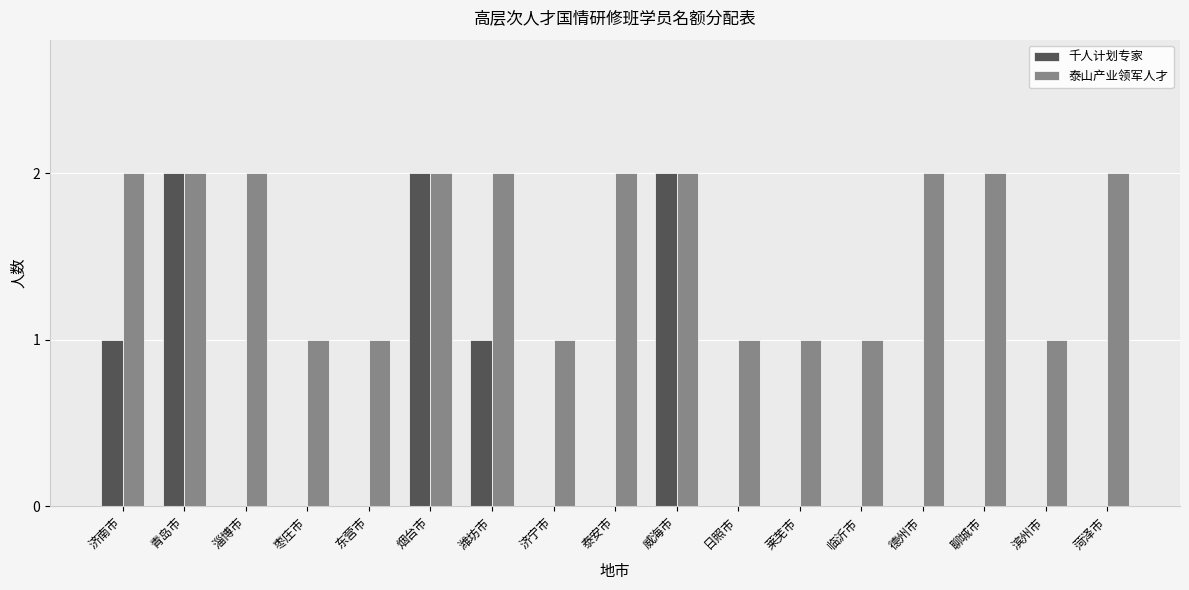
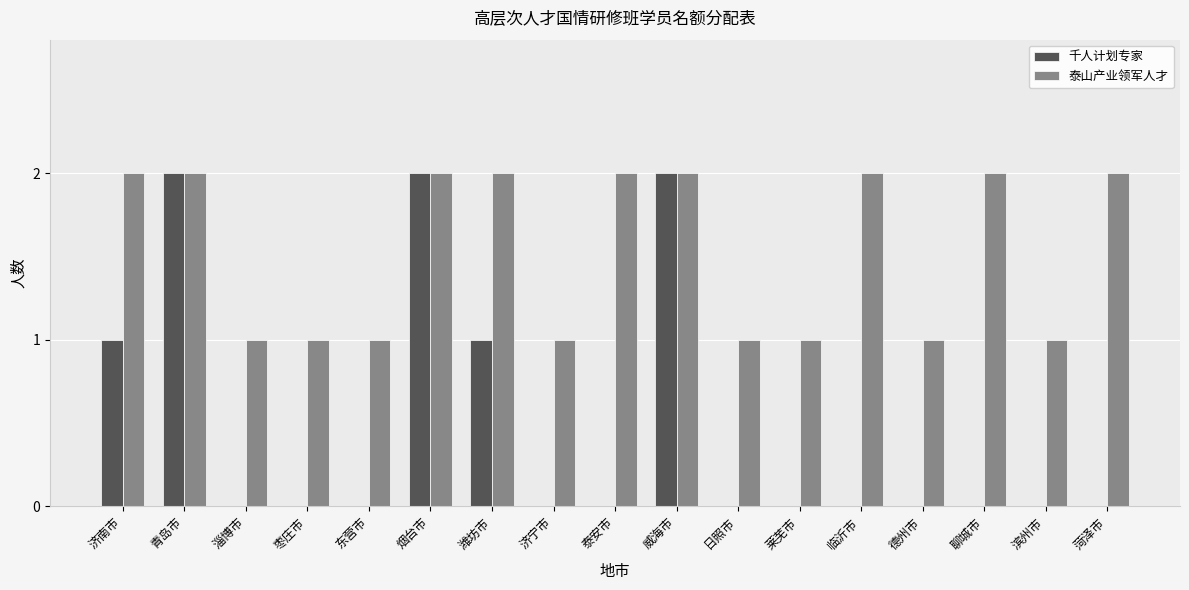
  {
    "千人计划专家": {
      "济南市": 1,
      "青岛市": 2,
      "淄博市": 0,
      "枣庄市": 0,
      "东营市": 0,
      "烟台市": 2,
      "潍坊市": 1,
      "济宁市": 0,
      "泰安市": 0,
      "威海市": 2,
      "日照市": 0,
      "莱芜市": 0,
      "临沂市": 0,
      "德州市": 0,
      "聊城市": 0,
      "滨州市": 0,
      "菏泽市": 0
    },
    "泰山产业领军人才": {
      "济南市": 2,
      "青岛市": 2,
-     "淄博市": 2,
+     "淄博市": 1,
      "枣庄市": 1,
      "东营市": 1,
      "烟台市": 2,
      "潍坊市": 2,
      "济宁市": 1,
      "泰安市": 2,
      "威海市": 2,
      "日照市": 1,
      "莱芜市": 1,
-     "临沂市": 1,
-     "德州市": 2,
+     "临沂市": 2,
+     "德州市": 1,
      "聊城市": 2,
      "滨州市": 1,
      "菏泽市": 2
    }
  }
